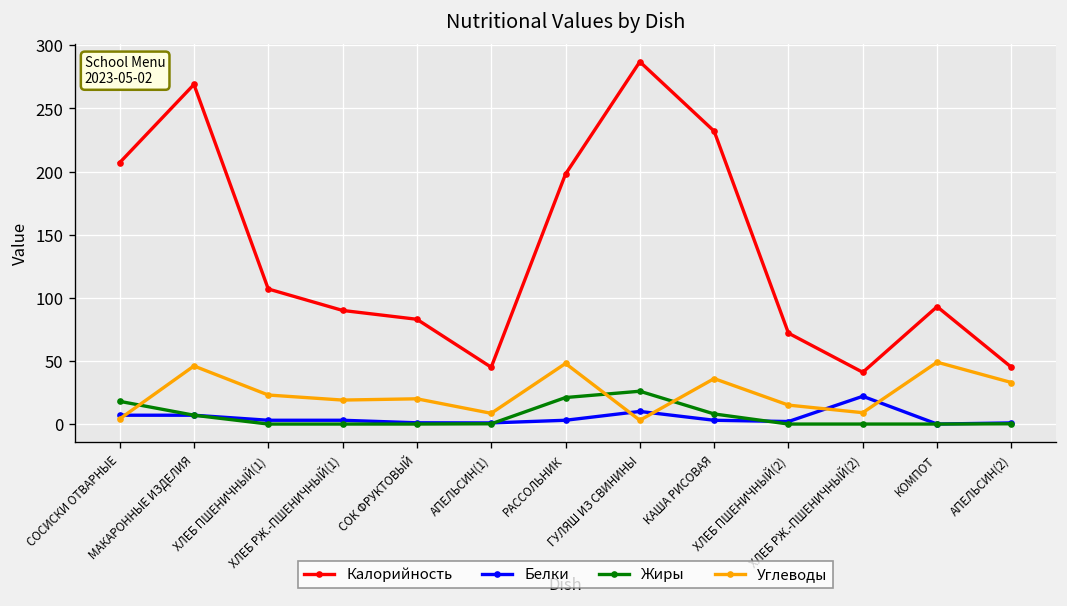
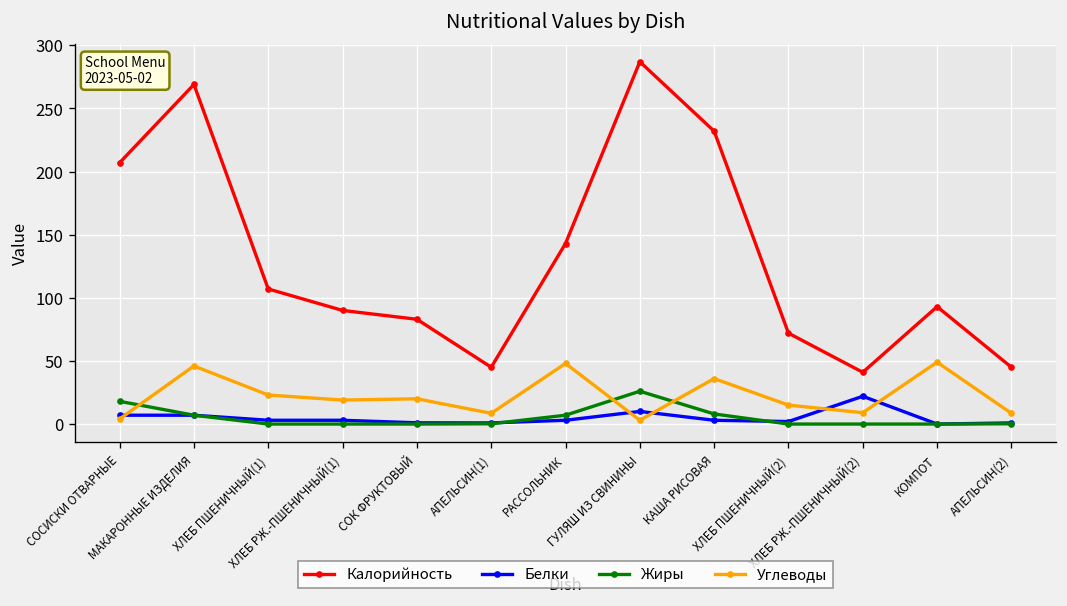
  {
    "Калорийность": {
      "СОСИСКИ ОТВАРНЫЕ": 207,
      "ХЛЕБ ПШЕНИЧНЫЙ(1)": 107,
      "ХЛЕБ РЖ.-ПШЕНИЧНЫЙ(1)": 90,
      "СОК ФРУКТОВЫЙ": 83,
      "АПЕЛЬСИН(1)": 45,
-     "РАССОЛЬНИК": 198,
+     "РАССОЛЬНИК": 143,
      "ГУЛЯШ ИЗ СВИНИНЫ": 287,
      "КАША РИСОВАЯ": 232,
      "ХЛЕБ ПШЕНИЧНЫЙ(2)": 72,
      "ХЛЕБ РЖ.-ПШЕНИЧНЫЙ(2)": 41,
      "КОМПОТ": 93,
      "АПЕЛЬСИН(2)": 45
    },
    "Белки": {
      "СОСИСКИ ОТВАРНЫЕ": 7,
      "ХЛЕБ ПШЕНИЧНЫЙ(1)": 3,
      "ХЛЕБ РЖ.-ПШЕНИЧНЫЙ(1)": 3,
      "РАССОЛЬНИК": 3,
      "ГУЛЯШ ИЗ СВИНИНЫ": 10,
      "КАША РИСОВАЯ": 3,
      "ХЛЕБ РЖ.-ПШЕНИЧНЫЙ(2)": 22
    },
    "Жиры": {
      "СОСИСКИ ОТВАРНЫЕ": 18,
      "ХЛЕБ ПШЕНИЧНЫЙ(1)": 0,
      "ХЛЕБ РЖ.-ПШЕНИЧНЫЙ(1)": 0,
-     "РАССОЛЬНИК": 21,
+     "РАССОЛЬНИК": 7,
      "ГУЛЯШ ИЗ СВИНИНЫ": 26,
      "КАША РИСОВАЯ": 8,
      "ХЛЕБ РЖ.-ПШЕНИЧНЫЙ(2)": 0
    },
    "Углеводы": {
      "СОСИСКИ ОТВАРНЫЕ": 4,
      "МАКАРОННЫЕ ИЗДЕЛИЯ": 46,
      "ХЛЕБ ПШЕНИЧНЫЙ(1)": 23,
      "ХЛЕБ РЖ.-ПШЕНИЧНЫЙ(1)": 19,
      "СОК ФРУКТОВЫЙ": 20,
      "АПЕЛЬСИН(1)": 9,
      "РАССОЛЬНИК": 48,
      "ГУЛЯШ ИЗ СВИНИНЫ": 3,
      "КАША РИСОВАЯ": 36,
      "ХЛЕБ ПШЕНИЧНЫЙ(2)": 15,
      "ХЛЕБ РЖ.-ПШЕНИЧНЫЙ(2)": 9,
      "КОМПОТ": 49,
-     "АПЕЛЬСИН(2)": 33
+     "АПЕЛЬСИН(2)": 9
    }
  }
